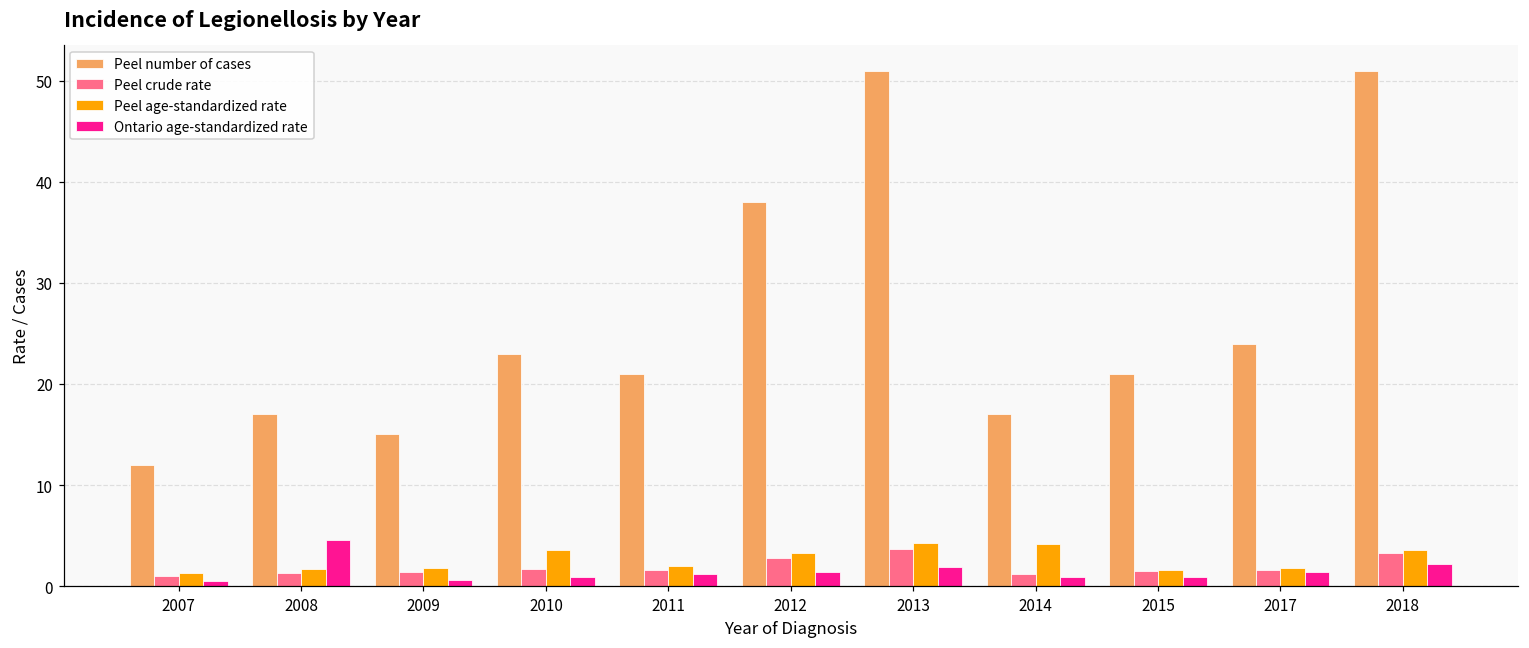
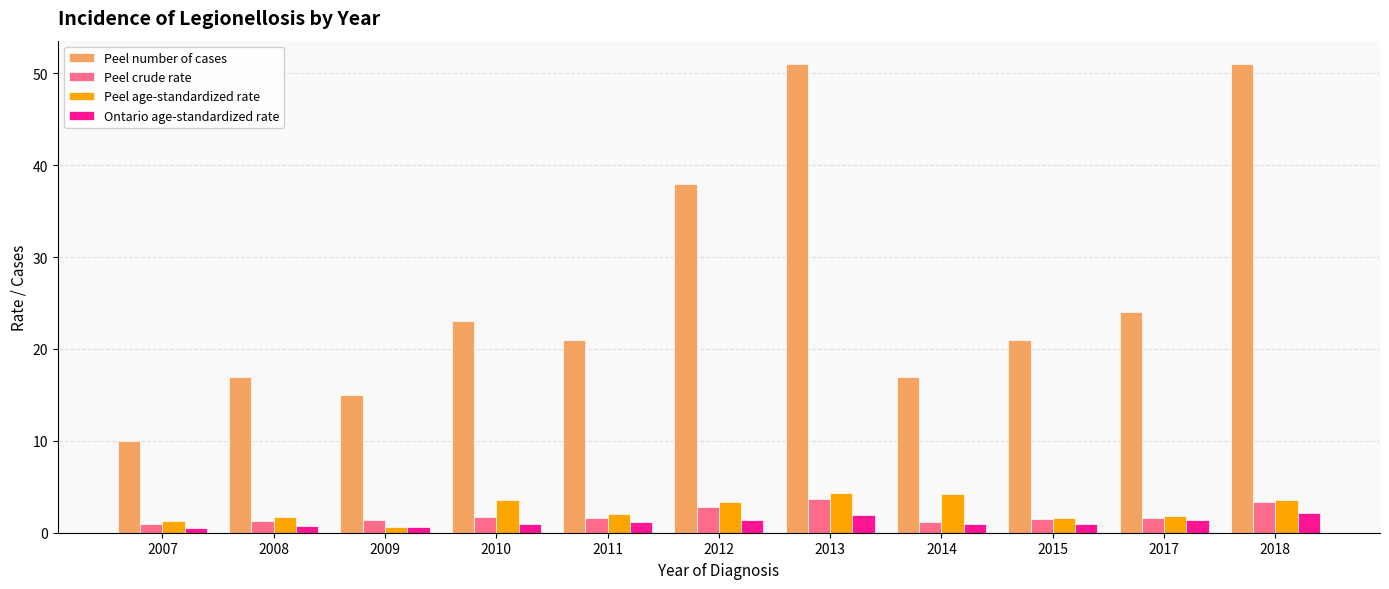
  {
    "Peel number of cases": {
-     "2007": 12,
+     "2007": 10,
      "2008": 17,
      "2009": 15,
      "2010": 23,
      "2011": 21,
      "2012": 38,
      "2013": 51,
      "2014": 17,
      "2015": 21,
      "2017": 24,
      "2018": 51
    },
    "Peel crude rate": {
      "2007": 1,
      "2008": 1,
      "2009": 1,
      "2010": 2,
      "2011": 2,
      "2012": 3,
      "2013": 4,
      "2014": 1,
      "2015": 2,
      "2017": 2,
      "2018": 3
    },
    "Peel age-standardized rate": {
      "2007": 1,
      "2008": 2,
-     "2009": 2,
+     "2009": 1,
      "2010": 4,
      "2011": 2,
      "2012": 3,
      "2013": 4,
      "2014": 4,
      "2015": 2,
      "2017": 2,
      "2018": 4
    },
    "Ontario age-standardized rate": {
      "2007": 1,
-     "2008": 5,
+     "2008": 1,
      "2009": 1,
      "2010": 1,
      "2011": 1,
      "2012": 1,
      "2013": 2,
      "2014": 1,
      "2015": 1,
      "2017": 1,
      "2018": 2
    }
  }
